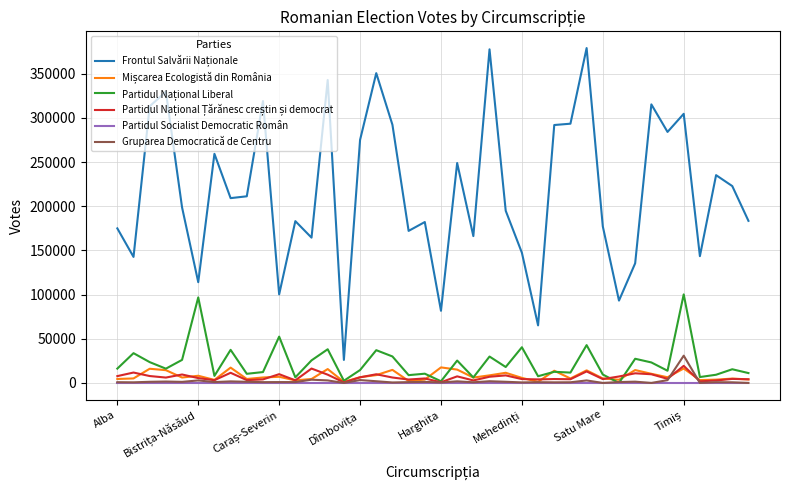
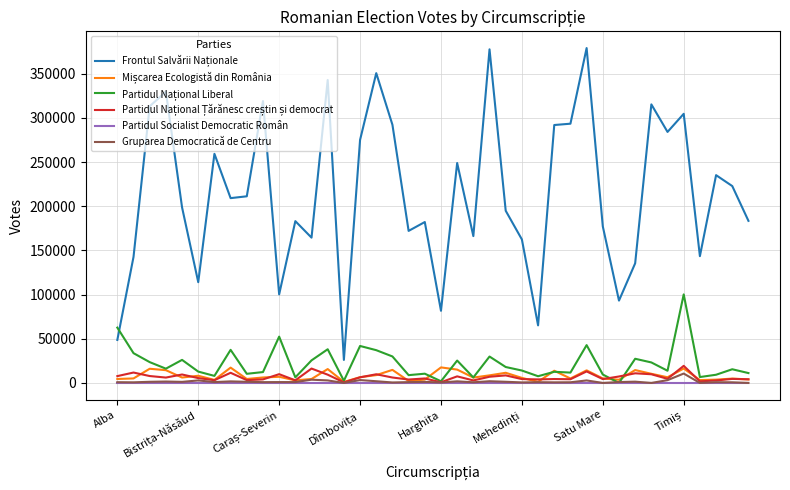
  {
    "Frontul Salvării Naționale": {
-     "Alba": 170000,
+     "Alba": 50000,
      "Bistrița-Năsăud": 110000,
      "Caraș-Severin": 100000,
      "Dîmbovița": 280000,
      "Harghita": 80000,
-     "Mehedinți": 150000,
+     "Mehedinți": 160000,
      "Satu Mare": 180000,
      "Timiș": 300000
    },
    "Mișcarea Ecologistă din România": {
      "Alba": 0,
      "Caraș-Severin": 10000,
      "Harghita": 20000,
      "Timiș": 20000
    },
    "Partidul Național Liberal": {
-     "Alba": 20000,
-     "Bistrița-Năsăud": 100000,
+     "Alba": 60000,
+     "Bistrița-Năsăud": 10000,
      "Caraș-Severin": 50000,
-     "Dîmbovița": 10000,
-     "Mehedinți": 40000,
+     "Dîmbovița": 40000,
+     "Mehedinți": 10000,
      "Satu Mare": 10000,
      "Timiș": 100000
    },
    "Partidul Național Țărănesc creștin și democrat": {
      "Alba": 10000,
      "Caraș-Severin": 10000,
      "Timiș": 20000
    },
    "Partidul Socialist Democratic Român": {
      "Dîmbovița": 0,
      "Timiș": 0
    },
    "Gruparea Democratică de Centru": {
      "Dîmbovița": 0,
-     "Timiș": 30000
+     "Timiș": 10000
    }
  }
